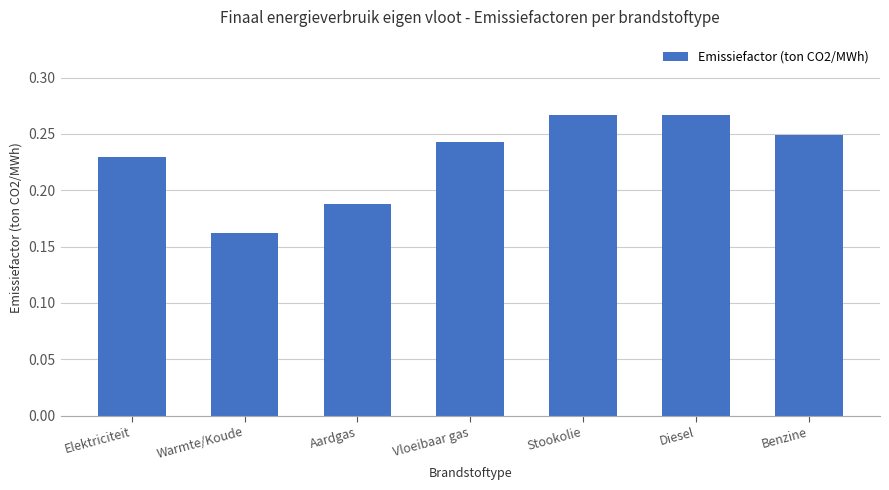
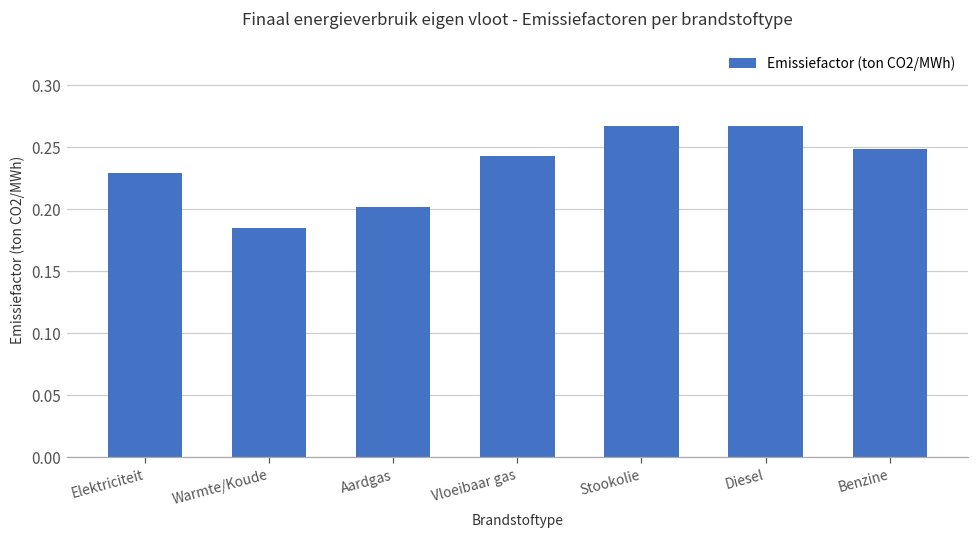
  {
    "Elektriciteit": 0.229,
-   "Warmte/Koude": 0.162,
-   "Aardgas": 0.188,
+   "Warmte/Koude": 0.185,
+   "Aardgas": 0.202,
    "Vloeibaar gas": 0.243,
    "Stookolie": 0.267,
    "Diesel": 0.267,
    "Benzine": 0.249
  }
